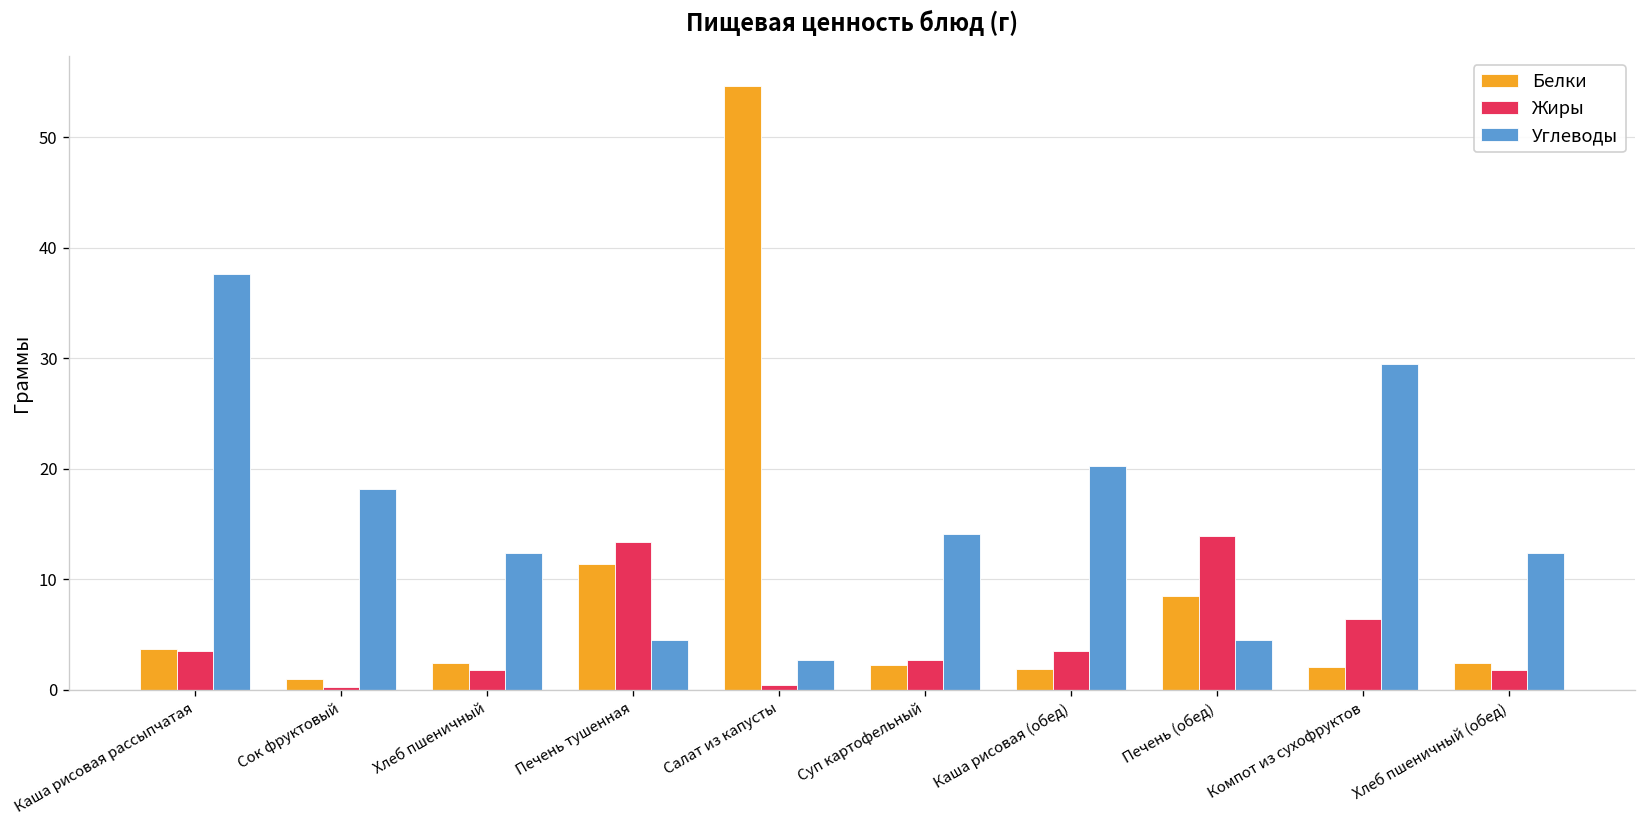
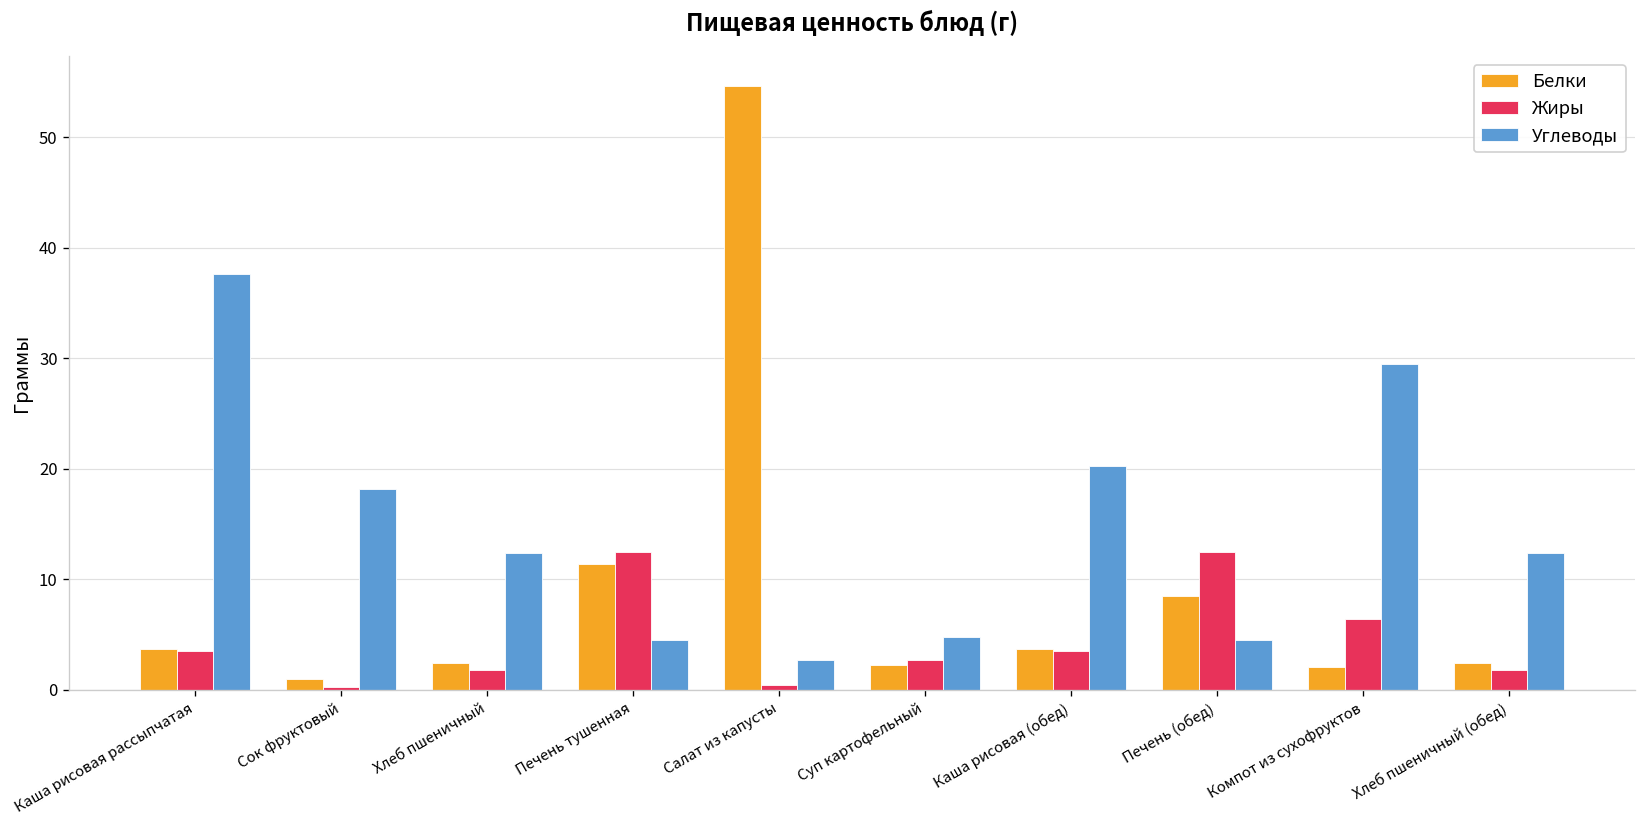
  {
    "Белки": {
      "Каша рисовая рассыпчатая": 4,
      "Сок фруктовый": 1,
      "Хлеб пшеничный": 2,
      "Печень тушенная": 11,
      "Салат из капусты": 55,
      "Суп картофельный": 2,
-     "Каша рисовая (обед)": 2,
+     "Каша рисовая (обед)": 4,
      "Печень (обед)": 9,
      "Компот из сухофруктов": 2,
      "Хлеб пшеничный (обед)": 2
    },
    "Жиры": {
      "Каша рисовая рассыпчатая": 4,
      "Хлеб пшеничный": 2,
-     "Печень тушенная": 13,
+     "Печень тушенная": 12,
      "Салат из капусты": 0,
      "Суп картофельный": 3,
      "Каша рисовая (обед)": 4,
-     "Печень (обед)": 14,
+     "Печень (обед)": 12,
      "Компот из сухофруктов": 6,
      "Хлеб пшеничный (обед)": 2
    },
    "Углеводы": {
      "Каша рисовая рассыпчатая": 38,
      "Сок фруктовый": 18,
      "Хлеб пшеничный": 12,
      "Печень тушенная": 4,
      "Салат из капусты": 3,
-     "Суп картофельный": 14,
+     "Суп картофельный": 5,
      "Каша рисовая (обед)": 20,
      "Печень (обед)": 4,
      "Компот из сухофруктов": 30,
      "Хлеб пшеничный (обед)": 12
    }
  }
